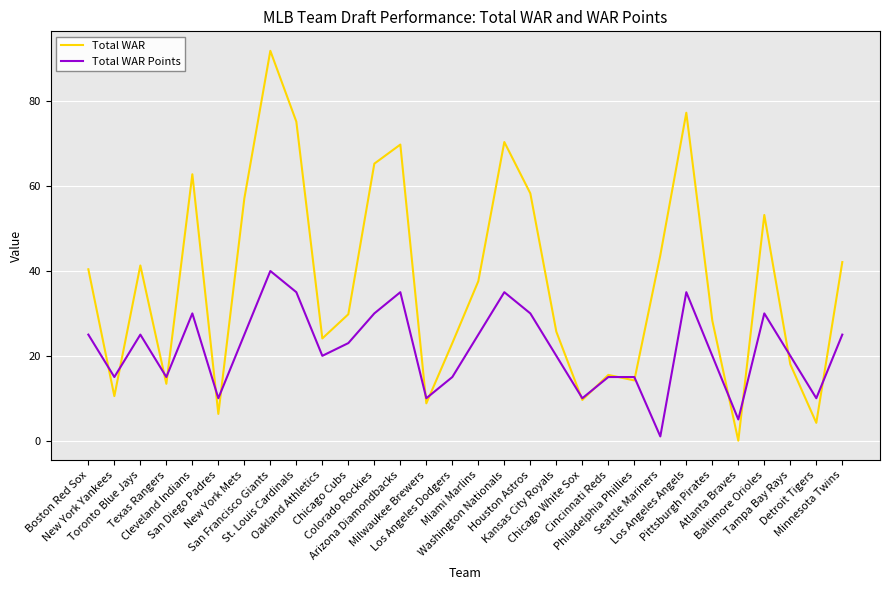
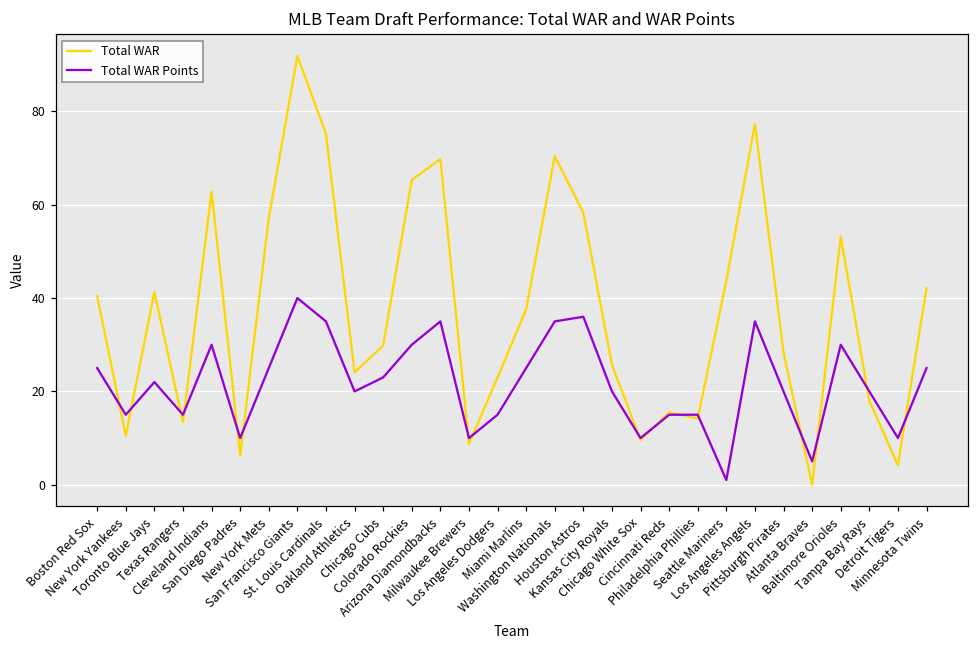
  {
    "Total WAR": {
      "Boston Red Sox": 40,
      "New York Yankees": 11,
      "Toronto Blue Jays": 41,
      "Texas Rangers": 13,
      "Cleveland Indians": 63,
      "San Diego Padres": 6,
      "New York Mets": 57,
      "San Francisco Giants": 92,
      "St. Louis Cardinals": 75,
      "Oakland Athletics": 24,
      "Chicago Cubs": 30,
      "Colorado Rockies": 65,
      "Arizona Diamondbacks": 70,
      "Milwaukee Brewers": 9,
      "Los Angeles Dodgers": 23,
      "Miami Marlins": 38,
      "Washington Nationals": 70,
      "Houston Astros": 58,
      "Kansas City Royals": 26,
      "Philadelphia Phillies": 14,
      "Seattle Mariners": 44,
      "Los Angeles Angels": 77,
      "Pittsburgh Pirates": 28,
      "Atlanta Braves": 0,
      "Baltimore Orioles": 53,
      "Tampa Bay Rays": 18,
      "Detroit Tigers": 4,
      "Minnesota Twins": 42
    },
    "Total WAR Points": {
      "Boston Red Sox": 25,
      "New York Yankees": 15,
-     "Toronto Blue Jays": 25,
+     "Toronto Blue Jays": 22,
      "Texas Rangers": 15,
      "Cleveland Indians": 30,
      "San Diego Padres": 10,
      "New York Mets": 25,
      "San Francisco Giants": 40,
      "St. Louis Cardinals": 35,
      "Oakland Athletics": 20,
      "Chicago Cubs": 23,
      "Colorado Rockies": 30,
      "Arizona Diamondbacks": 35,
      "Milwaukee Brewers": 10,
      "Los Angeles Dodgers": 15,
      "Miami Marlins": 25,
      "Washington Nationals": 35,
-     "Houston Astros": 30,
+     "Houston Astros": 36,
      "Kansas City Royals": 20,
      "Philadelphia Phillies": 15,
      "Seattle Mariners": 1,
      "Los Angeles Angels": 35,
      "Pittsburgh Pirates": 20,
      "Atlanta Braves": 5,
      "Baltimore Orioles": 30,
      "Tampa Bay Rays": 20,
      "Detroit Tigers": 10,
      "Minnesota Twins": 25
    }
  }
